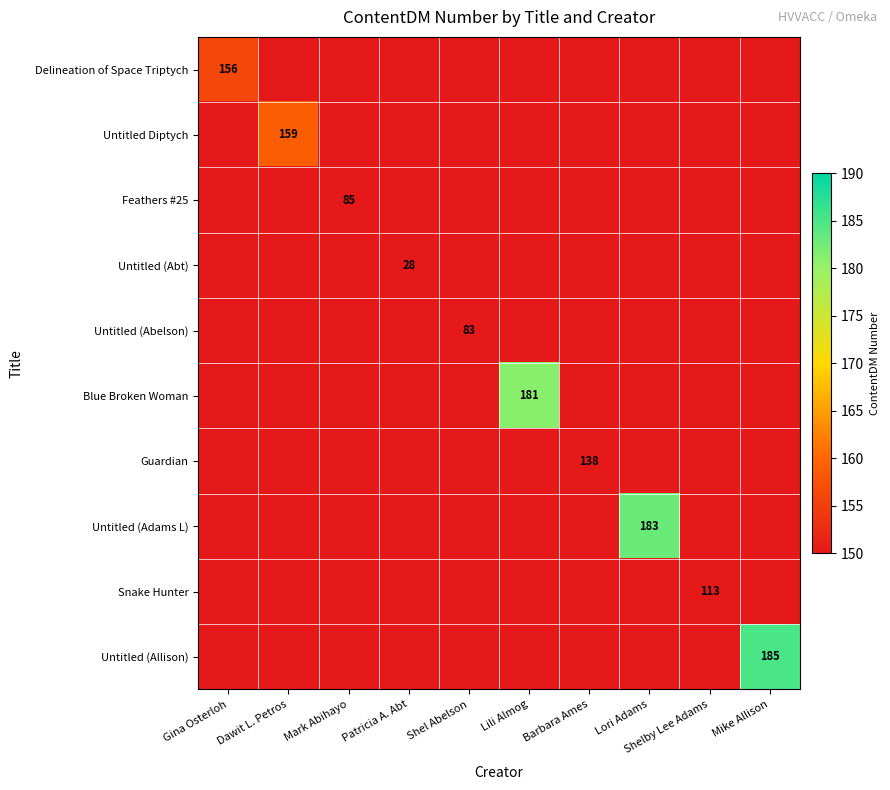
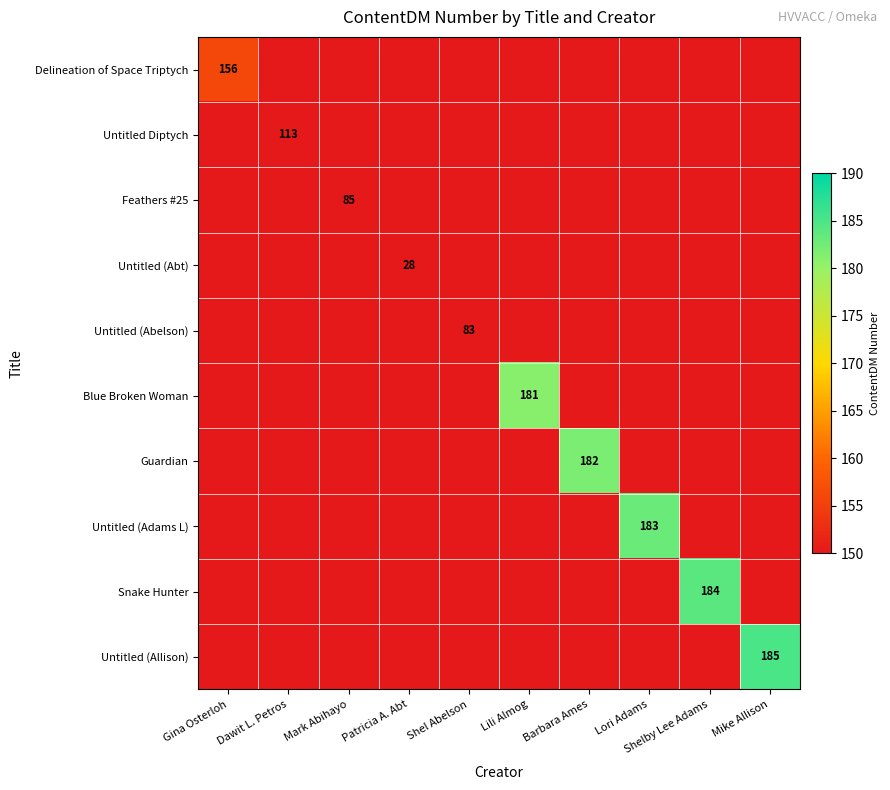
  {
    "Delineation of Space Triptych": {
      "Gina Osterloh": 156
    },
    "Untitled Diptych": {
-     "Dawit L. Petros": 159
+     "Dawit L. Petros": 113
    },
    "Feathers #25": {
      "Mark Abihayo": 85
    },
    "Untitled (Abt)": {
      "Patricia A. Abt": 28
    },
    "Untitled (Abelson)": {
      "Shel Abelson": 83
    },
    "Blue Broken Woman": {
      "Lili Almog": 181
    },
    "Guardian": {
-     "Barbara Ames": 138
+     "Barbara Ames": 182
    },
    "Untitled (Adams L)": {
      "Lori Adams": 183
    },
    "Snake Hunter": {
-     "Shelby Lee Adams": 113
+     "Shelby Lee Adams": 184
    },
    "Untitled (Allison)": {
      "Mike Allison": 185
    }
  }
